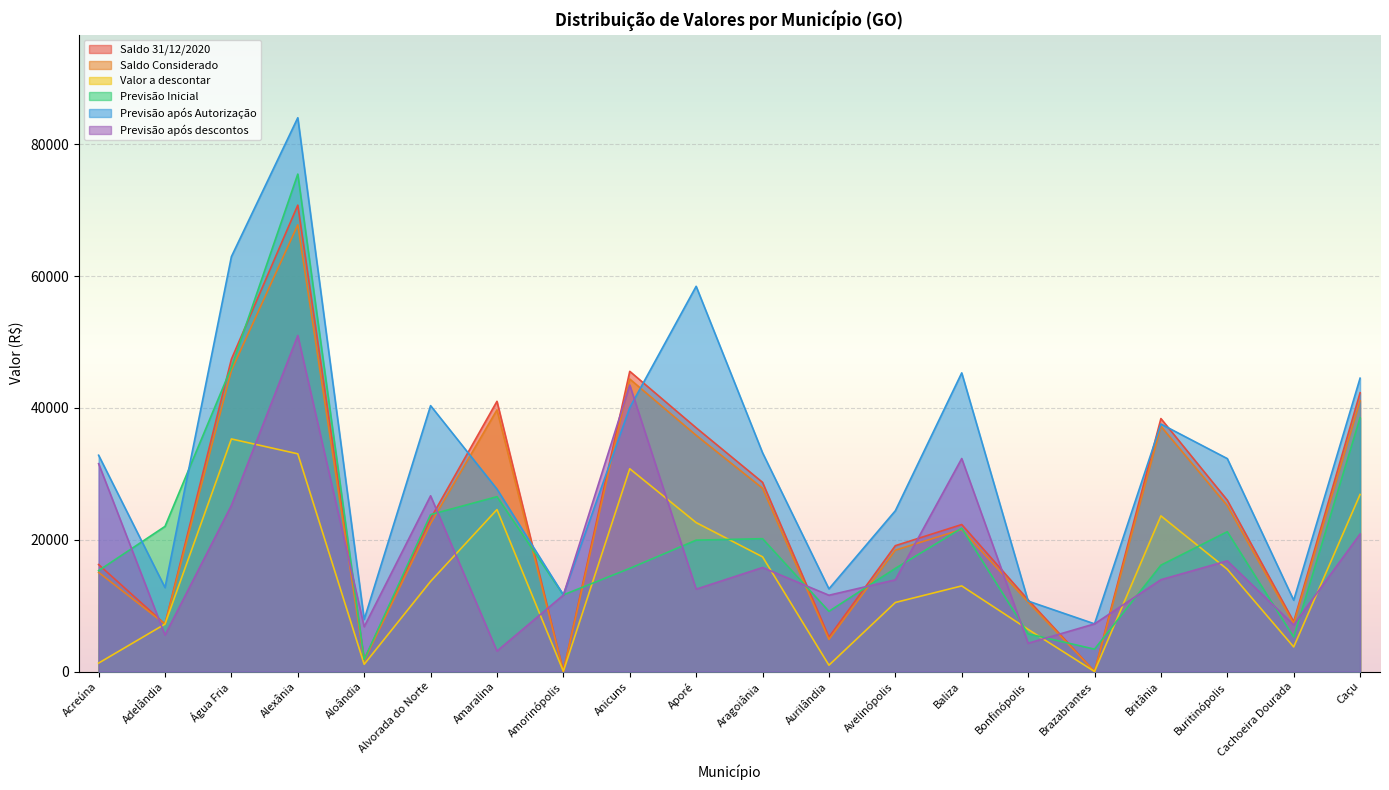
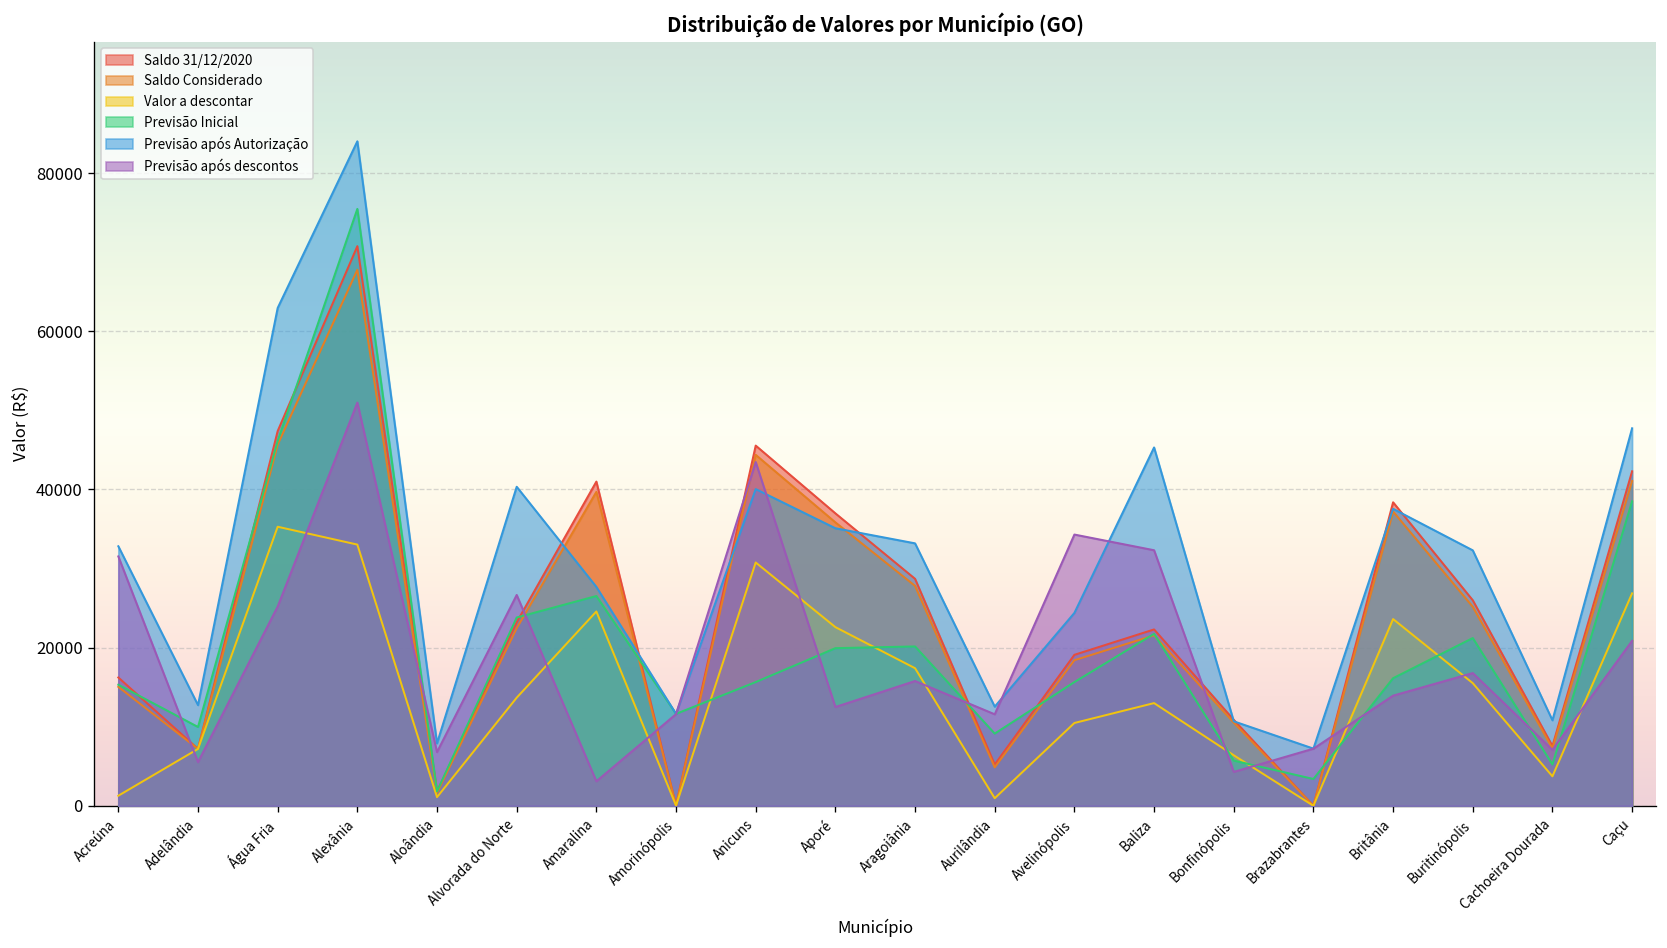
  {
    "Valor a descontar": {
      "Acreúna": 1000,
      "Água Fria": 35000,
      "Alexânia": 33000,
      "Aloândia": 1000,
      "Alvorada do Norte": 14000,
      "Amaralina": 25000,
      "Anicuns": 31000,
      "Aporé": 23000,
      "Aragoiânia": 17000,
      "Aurilândia": 1000,
      "Avelinópolis": 10000,
      "Baliza": 13000,
      "Bonfinópolis": 6000,
      "Britânia": 24000,
      "Buritinópolis": 16000,
      "Cachoeira Dourada": 4000,
      "Caçu": 27000
    },
    "Previsão Inicial": {
-     "Adelândia": 22000,
+     "Adelândia": 10000,
      "Água Fria": 46000,
      "Alexânia": 75000,
      "Alvorada do Norte": 24000,
      "Amaralina": 27000,
      "Anicuns": 16000,
      "Aporé": 20000,
      "Aragoiânia": 20000,
      "Aurilândia": 9000,
      "Avelinópolis": 16000,
      "Bonfinópolis": 6000,
      "Brazabrantes": 3000,
      "Britânia": 16000,
      "Buritinópolis": 21000,
      "Cachoeira Dourada": 5000,
      "Caçu": 39000
    },
    "Previsão após Autorização": {
      "Acreúna": 33000,
      "Adelândia": 13000,
      "Água Fria": 63000,
      "Alexânia": 84000,
      "Aloândia": 8000,
      "Alvorada do Norte": 40000,
      "Amaralina": 28000,
      "Anicuns": 40000,
-     "Aporé": 58000,
+     "Aporé": 35000,
      "Aragoiânia": 33000,
      "Aurilândia": 13000,
      "Avelinópolis": 24000,
      "Baliza": 45000,
      "Buritinópolis": 32000,
      "Cachoeira Dourada": 11000,
-     "Caçu": 45000
+     "Caçu": 48000
    },
    "Previsão após descontos": {
      "Acreúna": 32000,
      "Adelândia": 6000,
      "Água Fria": 25000,
      "Alexânia": 51000,
      "Aloândia": 7000,
      "Alvorada do Norte": 27000,
      "Amaralina": 3000,
      "Anicuns": 43000,
      "Aporé": 12000,
      "Aragoiânia": 16000,
      "Aurilândia": 12000,
-     "Avelinópolis": 14000,
+     "Avelinópolis": 34000,
      "Baliza": 32000,
      "Bonfinópolis": 4000,
      "Britânia": 14000,
      "Buritinópolis": 17000,
      "Caçu": 21000
    }
  }
